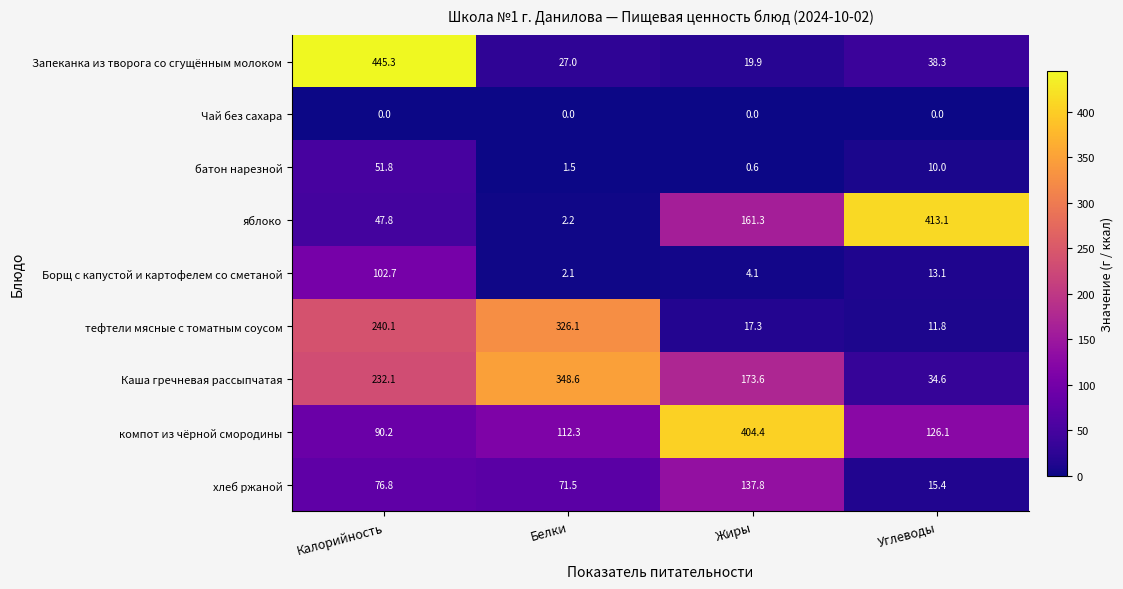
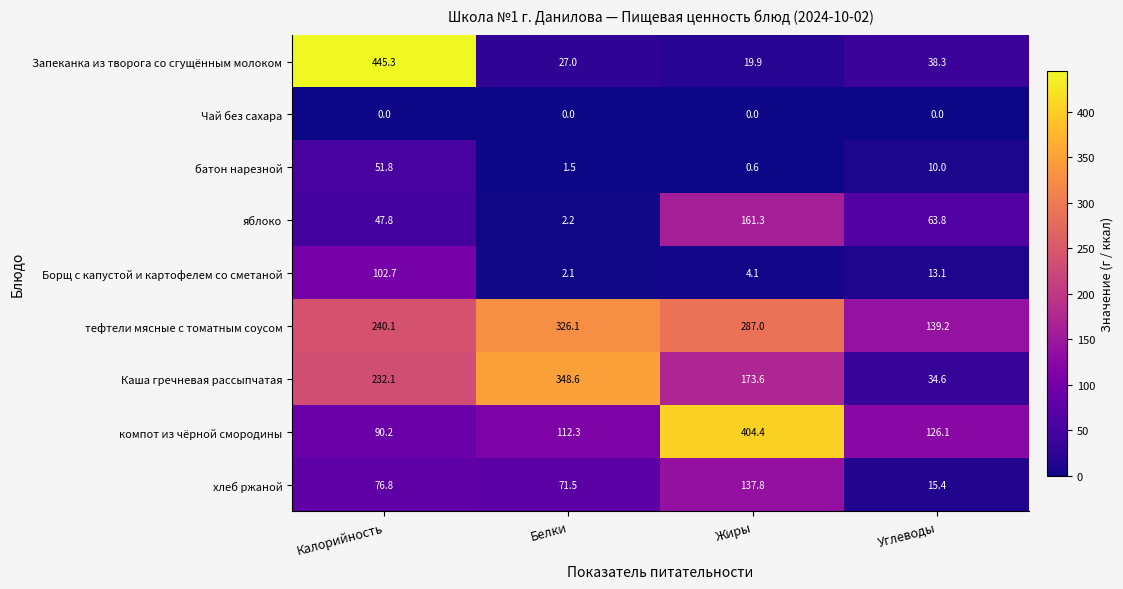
  {
    "Запеканка из творога со сгущённым молоком": {
      "Калорийность": 445.3,
      "Белки": 27.0,
      "Жиры": 19.9,
      "Углеводы": 38.3
    },
    "Чай без сахара": {
      "Калорийность": 0.0,
      "Белки": 0.0,
      "Жиры": 0.0,
      "Углеводы": 0.0
    },
    "батон нарезной": {
      "Калорийность": 51.8,
      "Белки": 1.5,
      "Жиры": 0.6,
      "Углеводы": 10.0
    },
    "яблоко": {
      "Калорийность": 47.8,
      "Белки": 2.2,
      "Жиры": 161.3,
-     "Углеводы": 413.1
+     "Углеводы": 63.8
    },
    "Борщ с капустой и картофелем со сметаной": {
      "Калорийность": 102.7,
      "Белки": 2.1,
      "Жиры": 4.1,
      "Углеводы": 13.1
    },
    "тефтели мясные с томатным соусом": {
      "Калорийность": 240.1,
      "Белки": 326.1,
-     "Жиры": 17.3,
-     "Углеводы": 11.8
+     "Жиры": 287.0,
+     "Углеводы": 139.2
    },
    "Каша гречневая рассыпчатая": {
      "Калорийность": 232.1,
      "Белки": 348.6,
      "Жиры": 173.6,
      "Углеводы": 34.6
    },
    "компот из чёрной смородины": {
      "Калорийность": 90.2,
      "Белки": 112.3,
      "Жиры": 404.4,
      "Углеводы": 126.1
    },
    "хлеб ржаной": {
      "Калорийность": 76.8,
      "Белки": 71.5,
      "Жиры": 137.8,
      "Углеводы": 15.4
    }
  }
